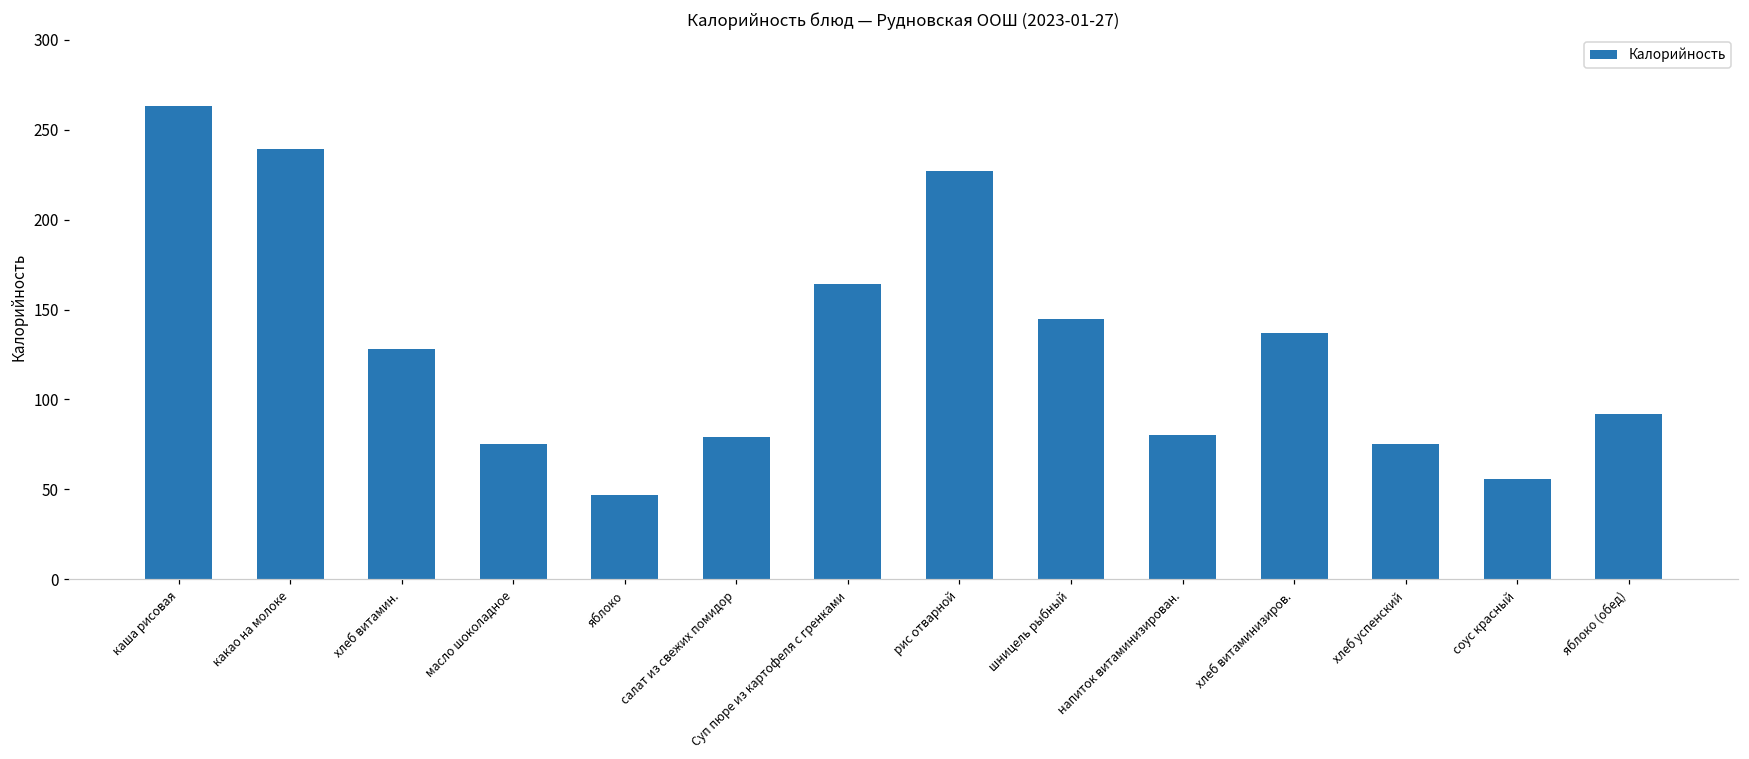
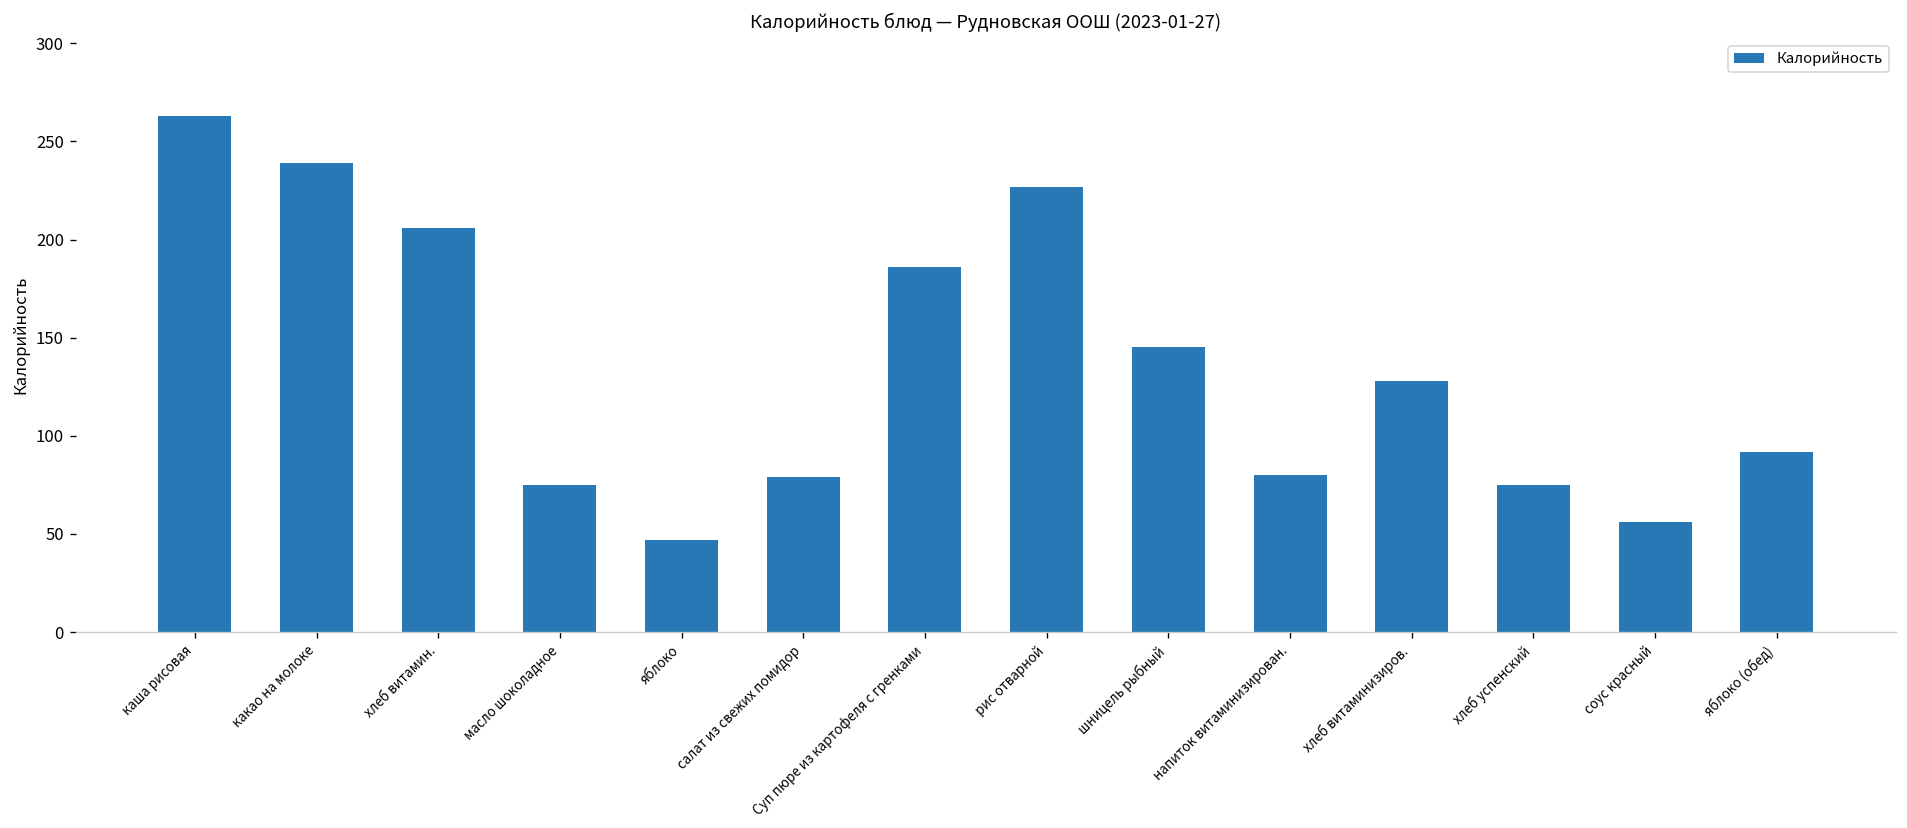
  {
    "каша рисовая": 263,
    "какао на молоке": 239,
-   "хлеб витамин.": 128,
+   "хлеб витамин.": 206,
    "масло шоколадное": 75,
    "яблоко": 47,
    "салат из свежих помидор": 79,
-   "Суп пюре из картофеля с гренками": 164,
+   "Суп пюре из картофеля с гренками": 186,
    "рис отварной": 227,
    "шницель рыбный": 145,
    "напиток витаминизирован.": 80,
-   "хлеб витаминизиров.": 137,
+   "хлеб витаминизиров.": 128,
    "хлеб успенский": 75,
    "соус красный": 56,
    "яблоко (обед)": 92
  }
